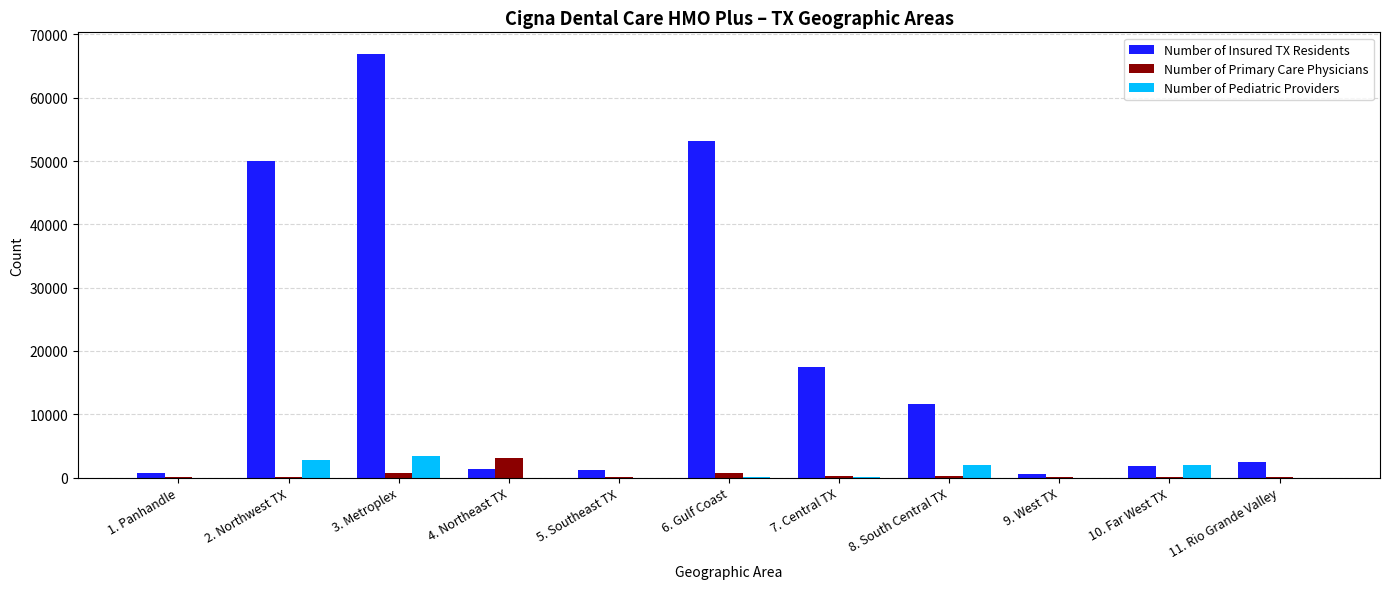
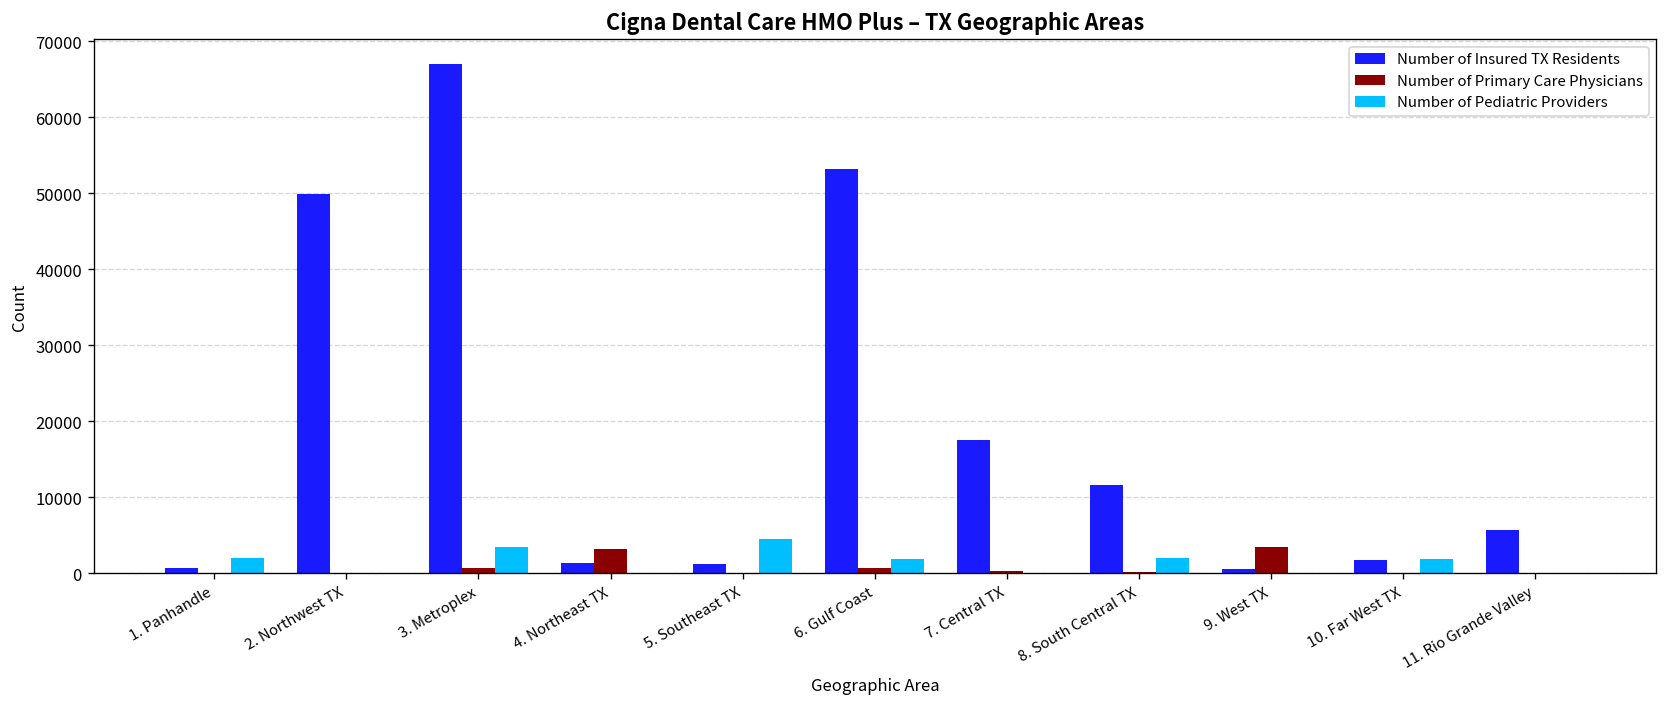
  {
    "Number of Insured TX Residents": {
      "1. Panhandle": 1000,
      "2. Northwest TX": 50000,
      "3. Metroplex": 67000,
      "4. Northeast TX": 1000,
      "5. Southeast TX": 1000,
      "6. Gulf Coast": 53000,
      "7. Central TX": 18000,
      "8. South Central TX": 12000,
      "9. West TX": 1000,
      "10. Far West TX": 2000,
-     "11. Rio Grande Valley": 2000
+     "11. Rio Grande Valley": 6000
    },
    "Number of Primary Care Physicians": {
      "3. Metroplex": 1000,
      "4. Northeast TX": 3000,
      "6. Gulf Coast": 1000,
-     "9. West TX": 0
+     "9. West TX": 3000
    },
    "Number of Pediatric Providers": {
-     "1. Panhandle": 0,
-     "2. Northwest TX": 3000,
+     "1. Panhandle": 2000,
+     "2. Northwest TX": 0,
      "3. Metroplex": 3000,
-     "5. Southeast TX": 0,
-     "6. Gulf Coast": 0,
+     "5. Southeast TX": 5000,
+     "6. Gulf Coast": 2000,
      "8. South Central TX": 2000,
      "9. West TX": 0,
      "10. Far West TX": 2000
    }
  }
